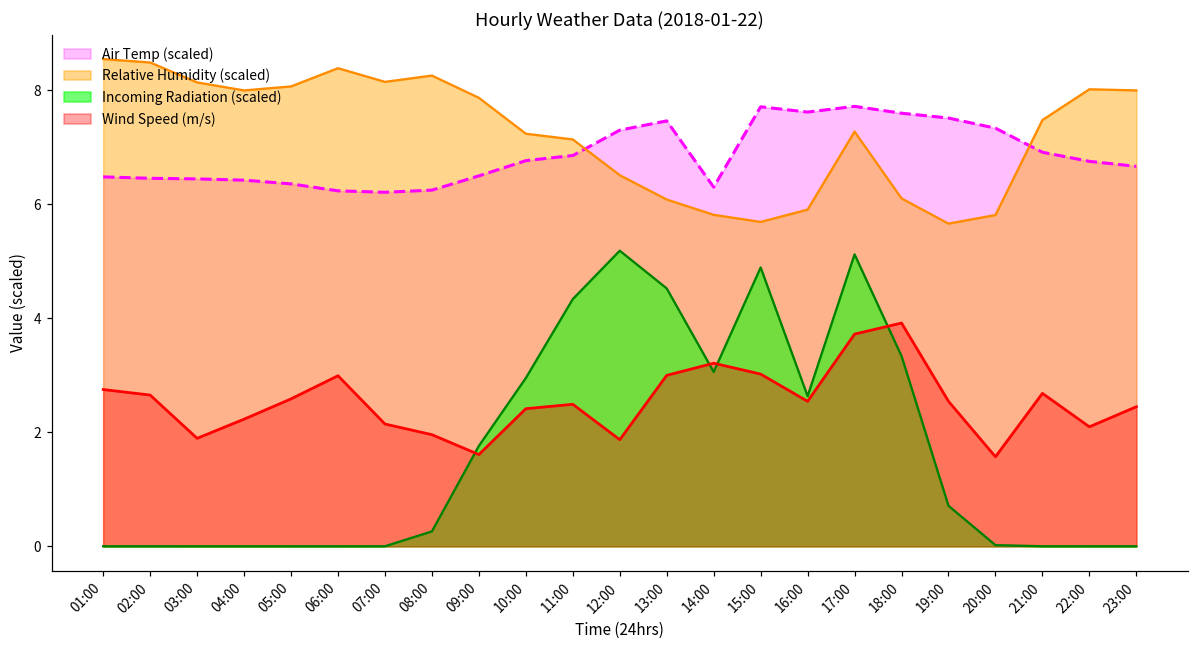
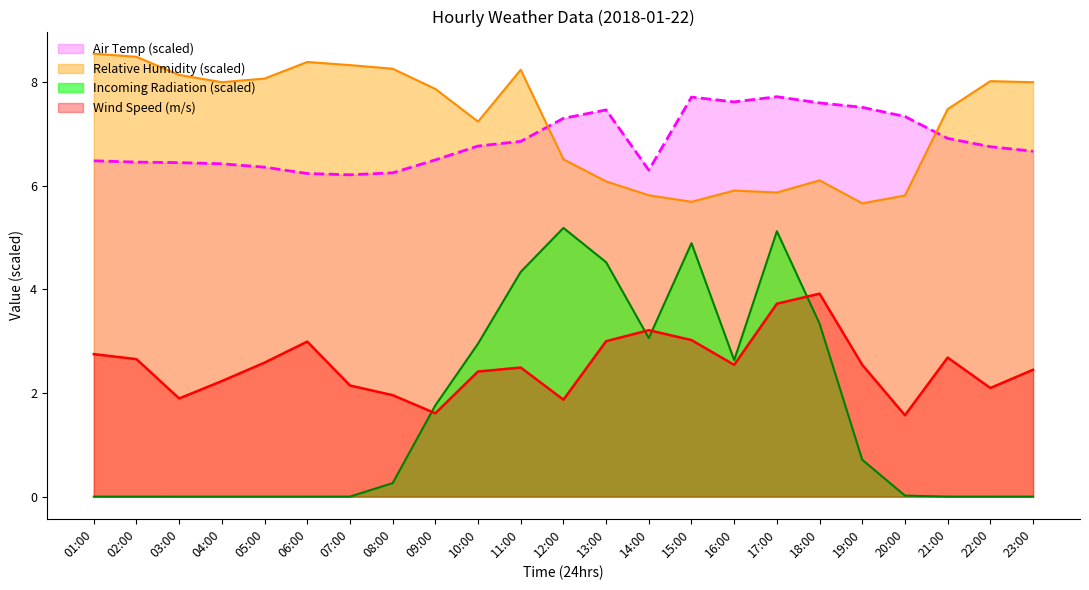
  {
    "Air Temp (scaled)": {
      "01:00": 6.5,
      "02:00": 6.5,
      "03:00": 6.4,
      "04:00": 6.4,
      "05:00": 6.4,
      "06:00": 6.2,
      "07:00": 6.2,
      "08:00": 6.3,
      "09:00": 6.5,
      "10:00": 6.8,
      "11:00": 6.9,
      "12:00": 7.3,
      "13:00": 7.5,
      "14:00": 6.3,
      "15:00": 7.7,
      "16:00": 7.6,
      "17:00": 7.7,
      "18:00": 7.6,
      "19:00": 7.5,
      "20:00": 7.3,
      "21:00": 6.9,
      "22:00": 6.8,
      "23:00": 6.7
    },
    "Relative Humidity (scaled)": {
      "01:00": 8.6,
      "02:00": 8.5,
      "03:00": 8.1,
      "04:00": 8.0,
      "05:00": 8.1,
      "06:00": 8.4,
-     "07:00": 8.2,
+     "07:00": 8.3,
      "08:00": 8.3,
      "09:00": 7.9,
      "10:00": 7.2,
-     "11:00": 7.1,
+     "11:00": 8.2,
      "12:00": 6.5,
      "13:00": 6.1,
      "14:00": 5.8,
      "15:00": 5.7,
      "16:00": 5.9,
-     "17:00": 7.3,
+     "17:00": 5.9,
      "18:00": 6.1,
      "19:00": 5.7,
      "20:00": 5.8,
      "21:00": 7.5,
      "22:00": 8.0,
      "23:00": 8.0
    },
    "Incoming Radiation (scaled)": {
      "01:00": 0.0,
      "02:00": 0.0,
      "03:00": 0.0,
      "04:00": 0.0,
      "05:00": 0.0,
      "06:00": 0.0,
      "07:00": 0.0,
      "08:00": 0.3,
      "09:00": 1.8,
      "10:00": 3.0,
      "11:00": 4.3,
      "12:00": 5.2,
      "13:00": 4.5,
      "14:00": 3.1,
      "15:00": 4.9,
      "16:00": 2.6,
      "17:00": 5.1,
      "18:00": 3.3,
      "19:00": 0.7,
      "20:00": 0.0,
      "21:00": 0.0,
      "22:00": 0.0,
      "23:00": 0.0
    },
    "Wind Speed (m/s)": {
      "01:00": 2.8,
      "02:00": 2.7,
      "03:00": 1.9,
      "04:00": 2.2,
      "05:00": 2.6,
      "06:00": 3.0,
      "07:00": 2.1,
      "08:00": 2.0,
      "09:00": 1.6,
      "10:00": 2.4,
      "11:00": 2.5,
      "12:00": 1.9,
      "13:00": 3.0,
      "14:00": 3.2,
      "15:00": 3.0,
      "16:00": 2.5,
      "17:00": 3.7,
      "18:00": 3.9,
      "19:00": 2.5,
      "20:00": 1.6,
      "21:00": 2.7,
      "22:00": 2.1,
      "23:00": 2.4
    }
  }
